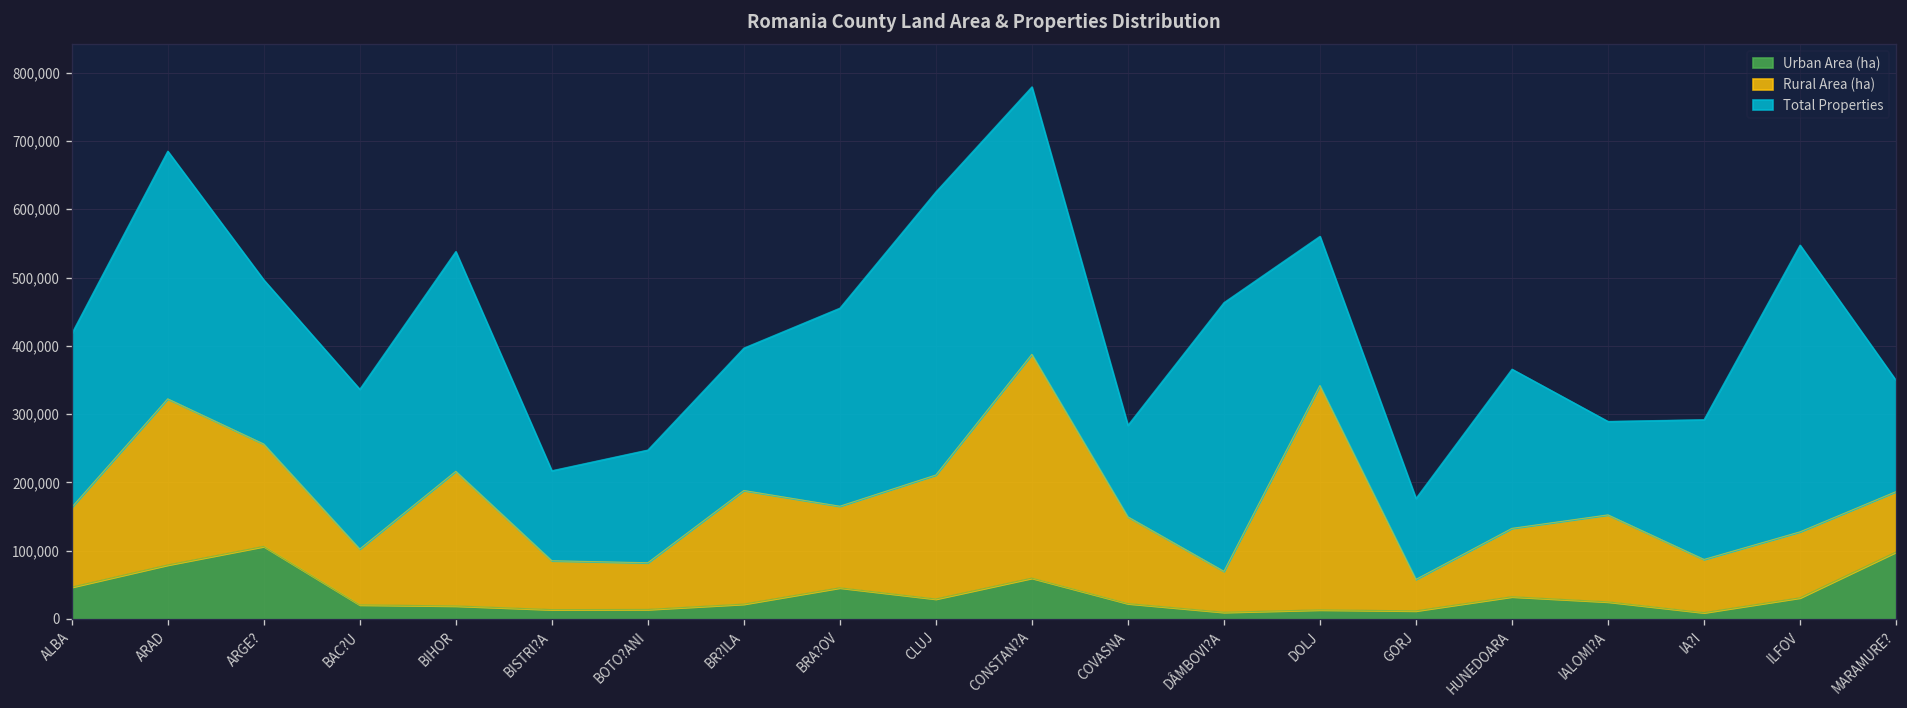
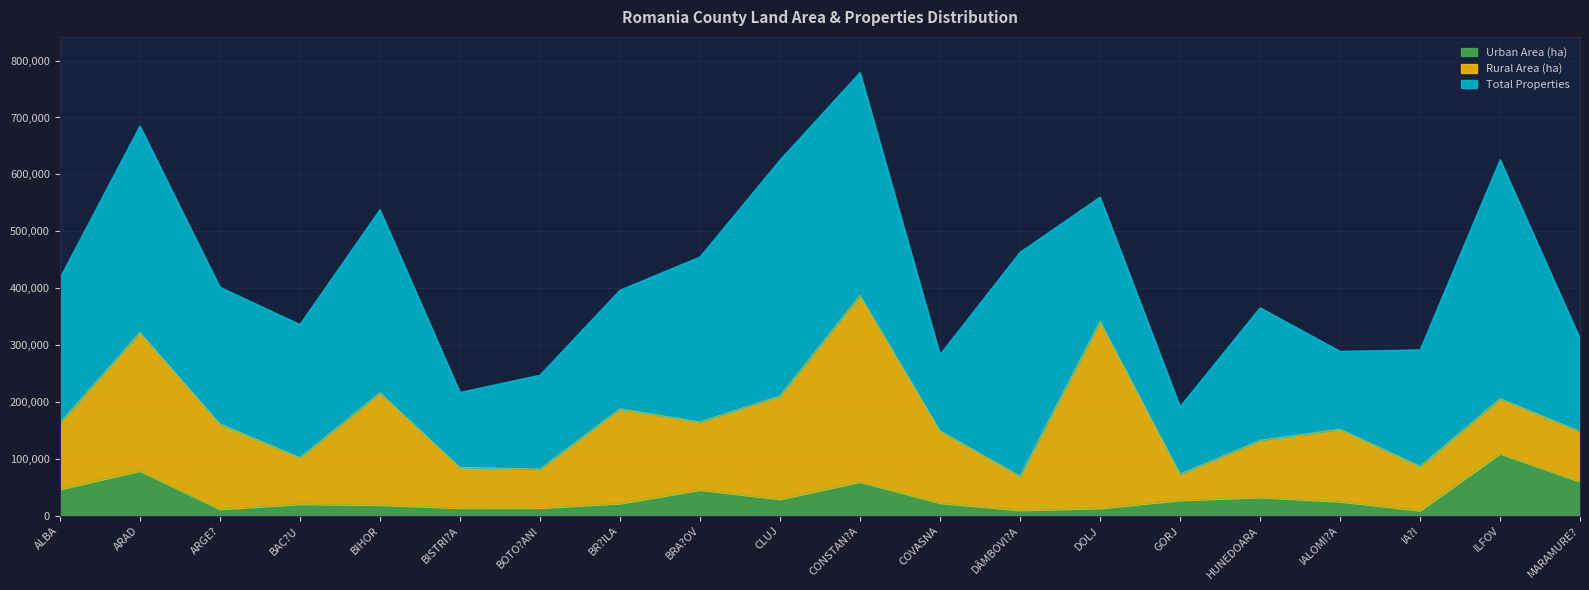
  {
    "Urban Area (ha)": {
      "ALBA": "50,000",
      "ARAD": "80,000",
-     "ARGE?": "110,000",
+     "ARGE?": "10,000",
      "BAC?U": "20,000",
      "BIHOR": "20,000",
      "BISTRI?A": "10,000",
      "BOTO?ANI": "10,000",
      "BR?ILA": "20,000",
      "BRA?OV": "50,000",
      "CLUJ": "30,000",
      "CONSTAN?A": "60,000",
      "COVASNA": "20,000",
      "DÂMBOVI?A": "10,000",
      "DOLJ": "10,000",
-     "GORJ": "10,000",
+     "GORJ": "30,000",
      "HUNEDOARA": "30,000",
      "IALOMI?A": "20,000",
      "IA?I": "10,000",
-     "ILFOV": "30,000",
-     "MARAMURE?": "100,000"
+     "ILFOV": "110,000",
+     "MARAMURE?": "60,000"
    },
    "Rural Area (ha)": {
      "ALBA": "120,000",
      "ARAD": "240,000",
      "ARGE?": "150,000",
      "BAC?U": "80,000",
      "BIHOR": "200,000",
      "BISTRI?A": "70,000",
      "BOTO?ANI": "70,000",
      "BR?ILA": "170,000",
      "BRA?OV": "120,000",
      "CLUJ": "180,000",
      "CONSTAN?A": "330,000",
      "COVASNA": "130,000",
      "DÂMBOVI?A": "60,000",
      "DOLJ": "330,000",
      "GORJ": "50,000",
      "HUNEDOARA": "100,000",
      "IALOMI?A": "130,000",
      "IA?I": "80,000",
      "ILFOV": "100,000",
      "MARAMURE?": "90,000"
    },
    "Total Properties": {
      "ALBA": "250,000",
      "ARAD": "360,000",
      "ARGE?": "240,000",
      "BAC?U": "230,000",
      "BIHOR": "320,000",
      "BISTRI?A": "130,000",
      "BOTO?ANI": "170,000",
      "BR?ILA": "210,000",
      "BRA?OV": "290,000",
      "CLUJ": "410,000",
      "CONSTAN?A": "390,000",
      "COVASNA": "130,000",
      "DÂMBOVI?A": "390,000",
      "DOLJ": "220,000",
      "GORJ": "120,000",
      "HUNEDOARA": "230,000",
      "IALOMI?A": "140,000",
      "IA?I": "200,000",
      "ILFOV": "420,000",
      "MARAMURE?": "160,000"
    }
  }
